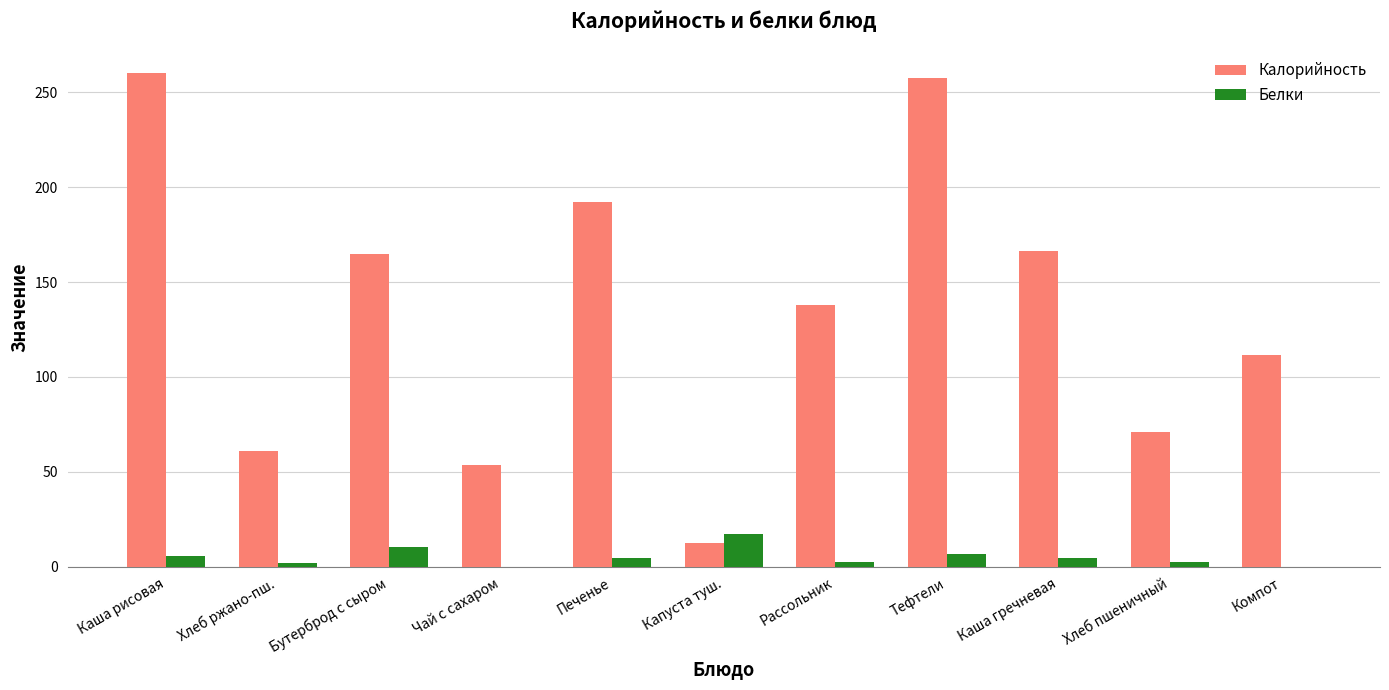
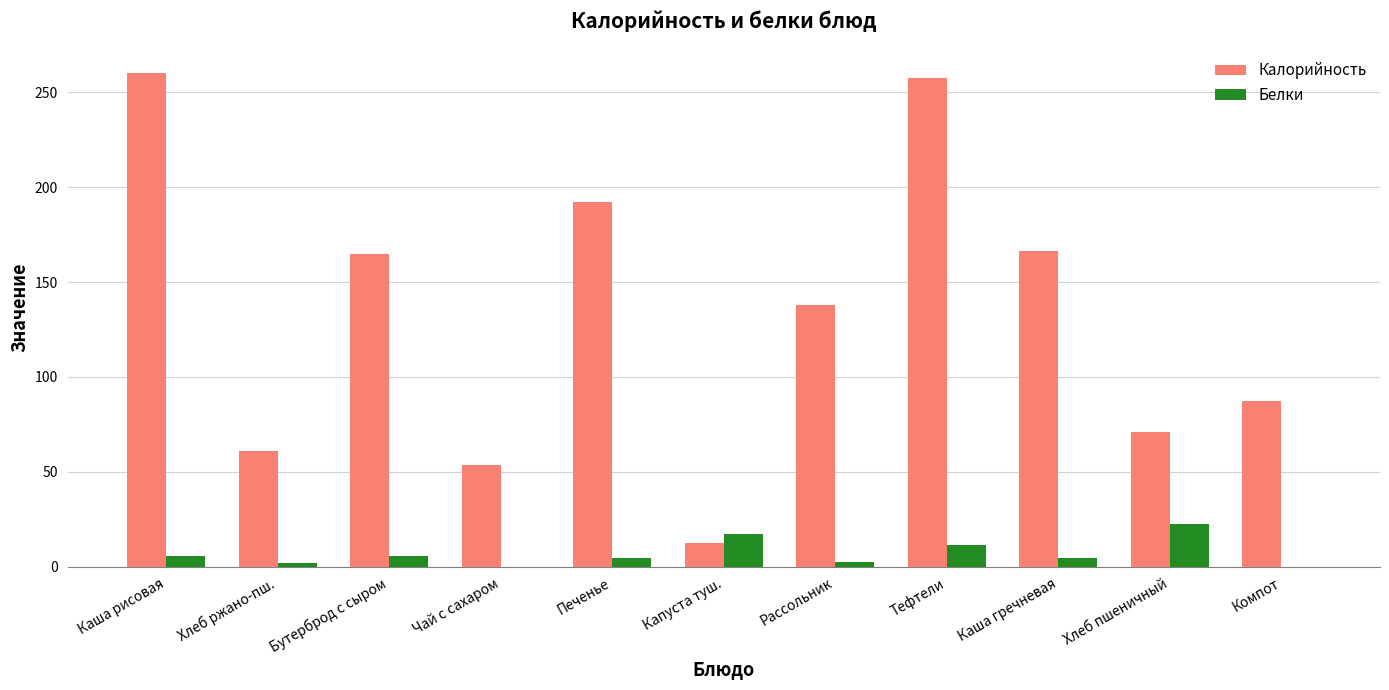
  {
    "Калорийность": {
      "Каша рисовая": 260,
      "Хлеб ржано-пш.": 61,
      "Бутерброд с сыром": 165,
      "Чай с сахаром": 54,
      "Печенье": 192,
      "Капуста туш.": 13,
      "Рассольник": 138,
      "Тефтели": 258,
      "Каша гречневая": 166,
      "Хлеб пшеничный": 71,
-     "Компот": 112
+     "Компот": 88
    },
    "Белки": {
      "Каша рисовая": 6,
      "Хлеб ржано-пш.": 2,
-     "Бутерброд с сыром": 10,
+     "Бутерброд с сыром": 6,
      "Печенье": 5,
      "Капуста туш.": 17,
      "Рассольник": 3,
-     "Тефтели": 7,
+     "Тефтели": 12,
      "Каша гречневая": 5,
-     "Хлеб пшеничный": 2
+     "Хлеб пшеничный": 23
    }
  }
